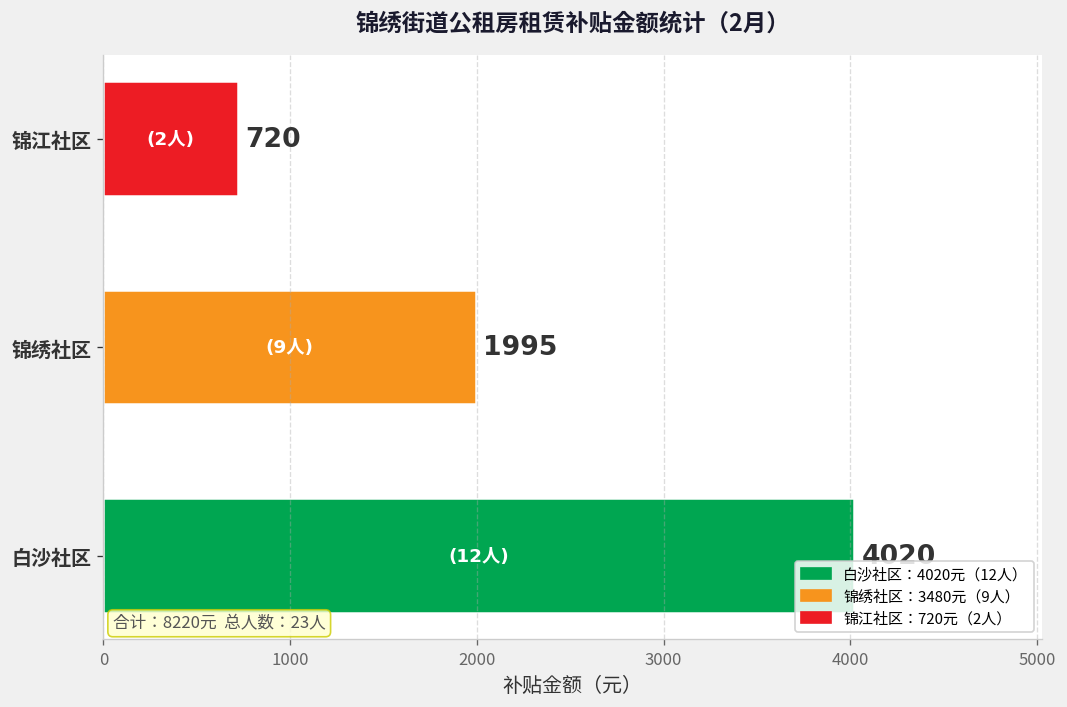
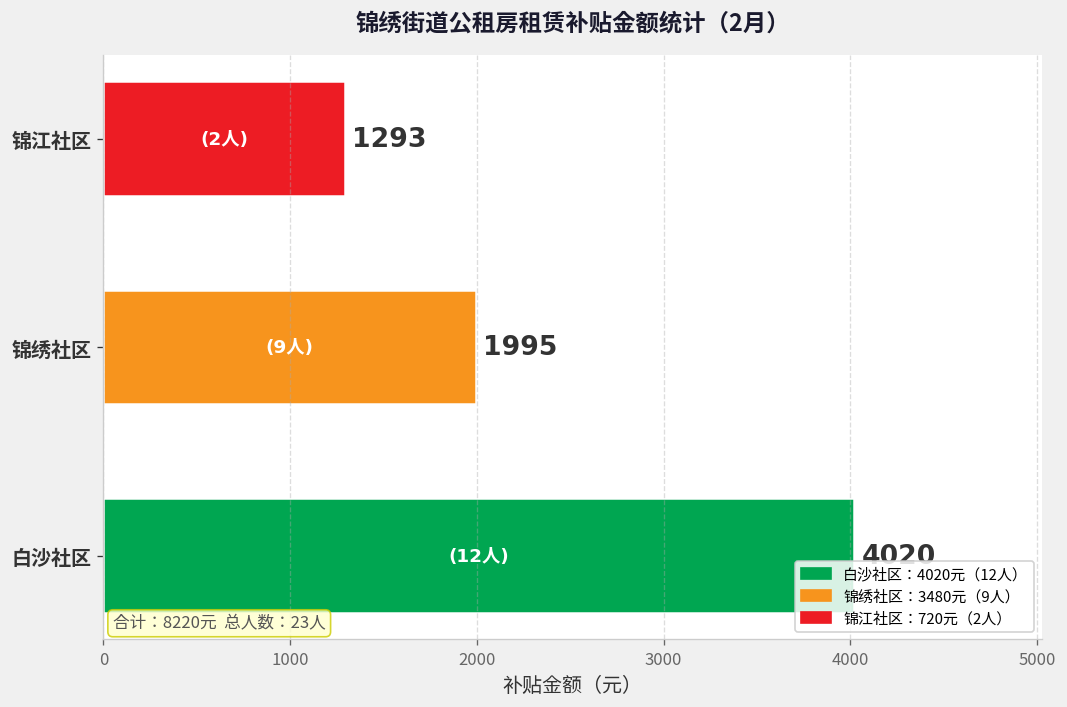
  {
-   "锦江社区": 720,
+   "锦江社区": 1293,
    "锦绣社区": 1995
  }
